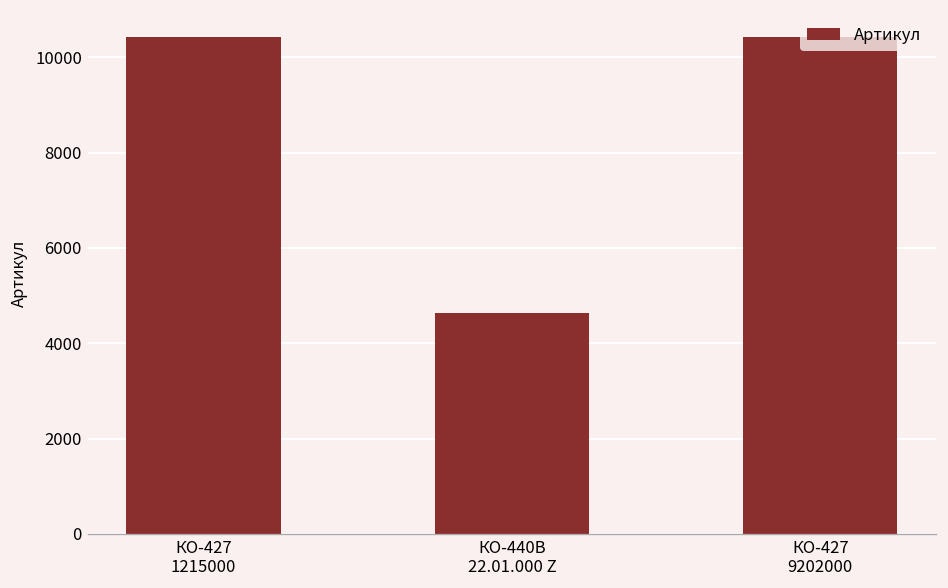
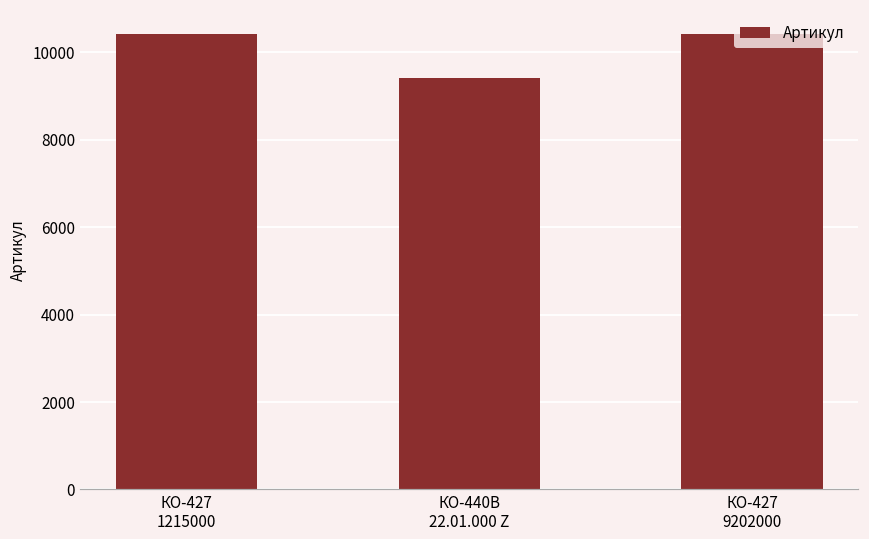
  {
    "КО-427 1215000": 10400,
-   "КО-440В 22.01.000 Z": 4600
+   "КО-440В 22.01.000 Z": 9400
  }
